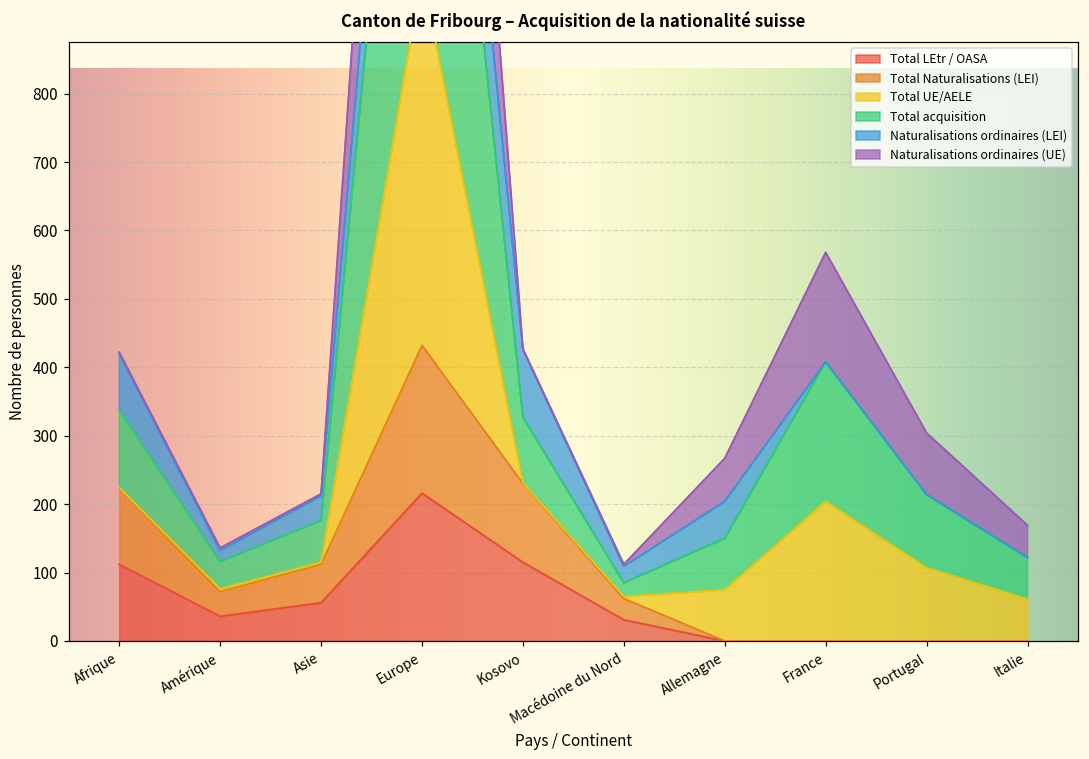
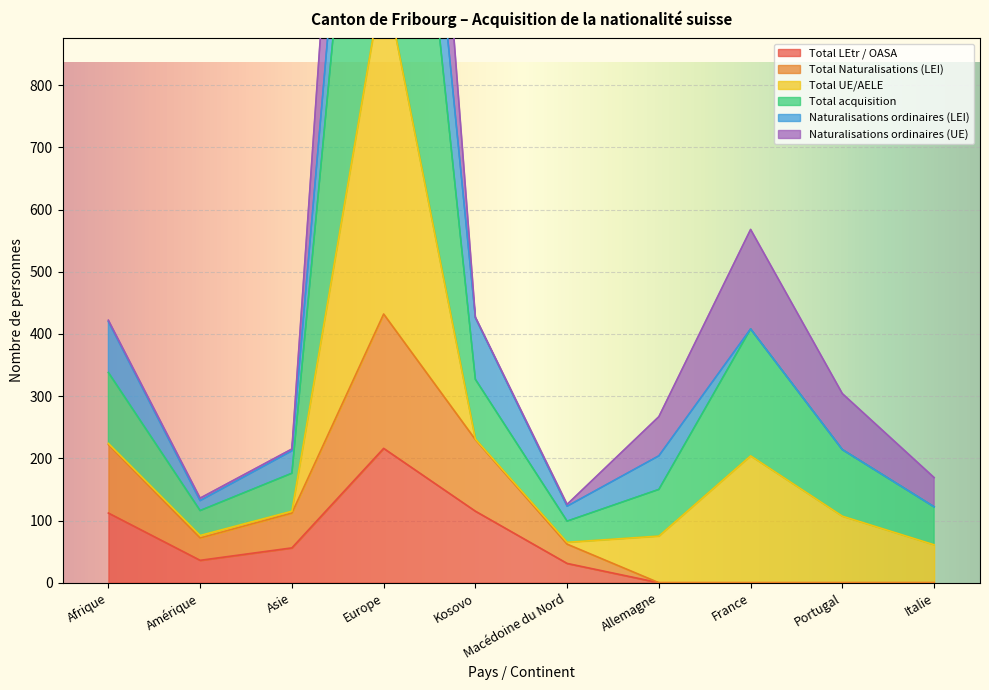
  {
    "Total UE/AELE": {
      "Allemagne": 80,
      "France": 200,
      "Portugal": 110,
      "Italie": 60
    },
    "Total acquisition": {
      "Afrique": 110,
      "Amérique": 40,
      "Asie": 60,
      "Kosovo": 100,
-     "Macédoine du Nord": 20,
+     "Macédoine du Nord": 30,
      "Allemagne": 80
    },
    "Naturalisations ordinaires (LEI)": {
      "Allemagne": 50
    },
    "Naturalisations ordinaires (UE)": {
      "Allemagne": 60,
      "France": 160,
      "Portugal": 90,
      "Italie": 50
    }
  }
